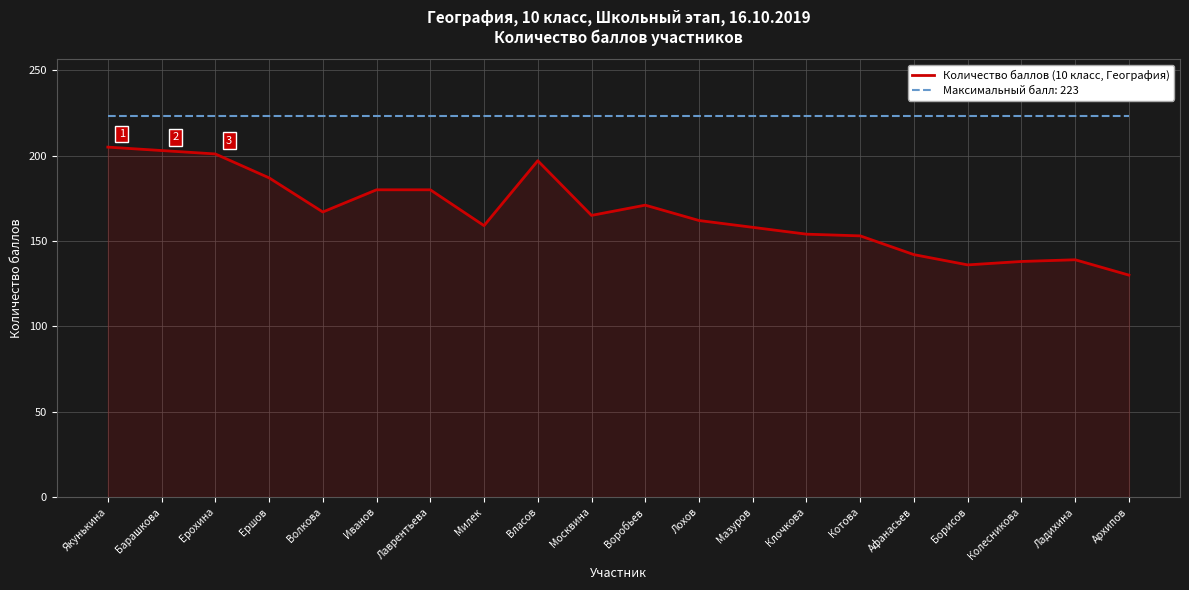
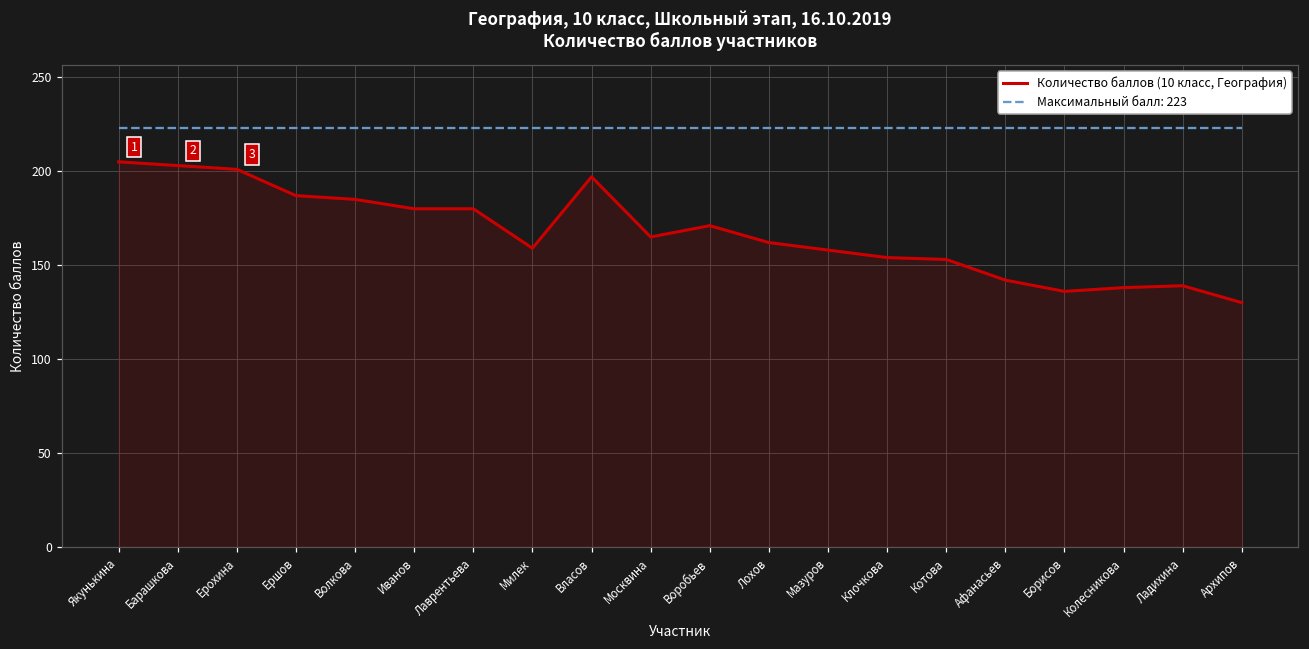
  {
    "Количество баллов (10 класс, География)": {
      "Ершов": 187,
-     "Волкова": 167,
+     "Волкова": 185,
      "Иванов": 180,
      "Лаврентьева": 180,
      "Милек": 159,
      "Власов": 197,
      "Москвина": 165,
      "Воробьев": 171,
      "Лохов": 162,
      "Мазуров": 158,
      "Клочкова": 154,
      "Котова": 153,
      "Афанасьев": 142,
      "Борисов": 136,
      "Колесникова": 138,
      "Ладихина": 139,
      "Архипов": 130
    },
    "Максимальный балл: 223": {
      "Якунькина": 223,
      "Барашкова": 223,
      "Ерохина": 223,
      "Ершов": 223,
      "Волкова": 223,
      "Иванов": 223,
      "Лаврентьева": 223,
      "Милек": 223,
      "Власов": 223,
      "Москвина": 223,
      "Воробьев": 223,
      "Лохов": 223,
      "Мазуров": 223,
      "Клочкова": 223,
      "Котова": 223,
      "Афанасьев": 223,
      "Борисов": 223,
      "Колесникова": 223,
      "Ладихина": 223,
      "Архипов": 223
    }
  }
